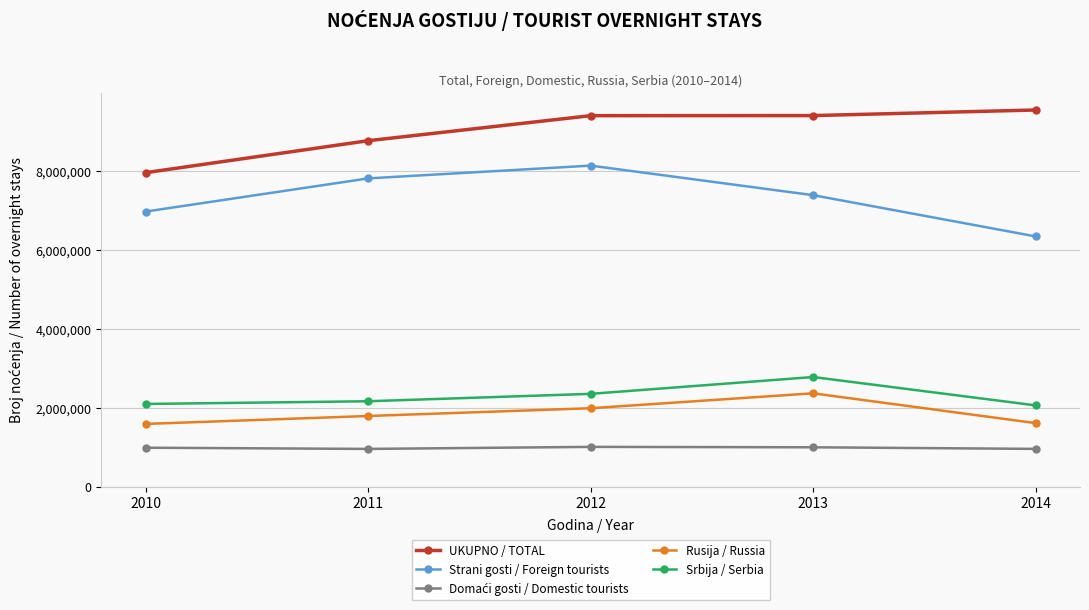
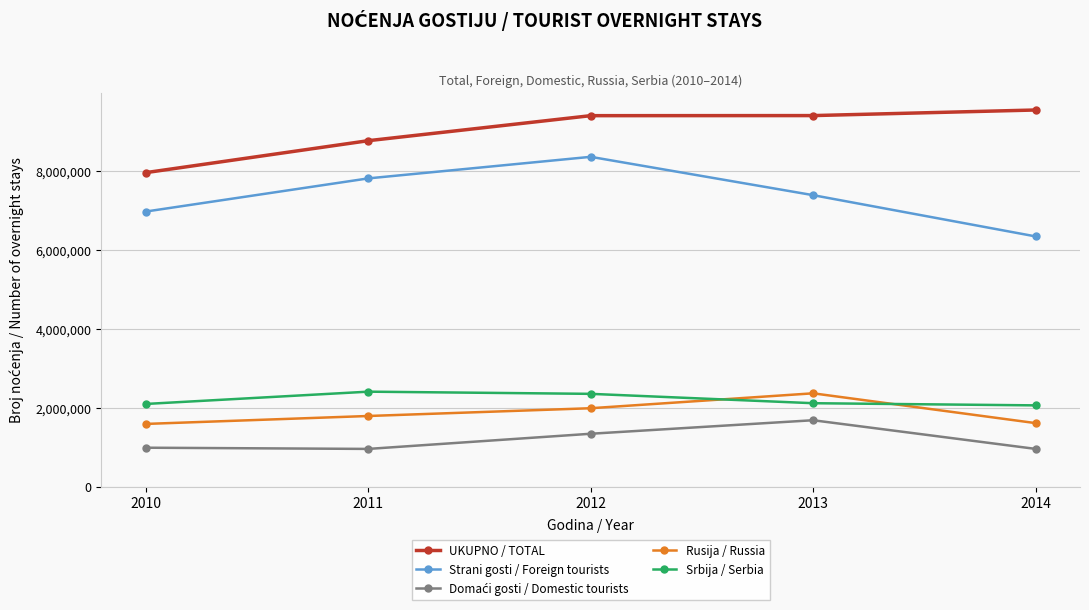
  {
    "UKUPNO / TOTAL": {
      "2010": "8,000,000",
      "2011": "8,800,000",
      "2012": "9,400,000",
      "2013": "9,400,000",
      "2014": "9,600,000"
    },
    "Strani gosti / Foreign tourists": {
      "2010": "7,000,000",
      "2011": "7,800,000",
-     "2012": "8,100,000",
+     "2012": "8,400,000",
      "2013": "7,400,000",
      "2014": "6,300,000"
    },
    "Domaći gosti / Domestic tourists": {
      "2010": "1,000,000",
      "2011": "1,000,000",
-     "2012": "1,000,000",
-     "2013": "1,000,000",
+     "2012": "1,300,000",
+     "2013": "1,700,000",
      "2014": "1,000,000"
    },
    "Rusija / Russia": {
      "2010": "1,600,000",
      "2011": "1,800,000",
      "2012": "2,000,000",
      "2013": "2,400,000",
      "2014": "1,600,000"
    },
    "Srbija / Serbia": {
      "2010": "2,100,000",
-     "2011": "2,200,000",
+     "2011": "2,400,000",
      "2012": "2,400,000",
-     "2013": "2,800,000",
+     "2013": "2,100,000",
      "2014": "2,100,000"
    }
  }
